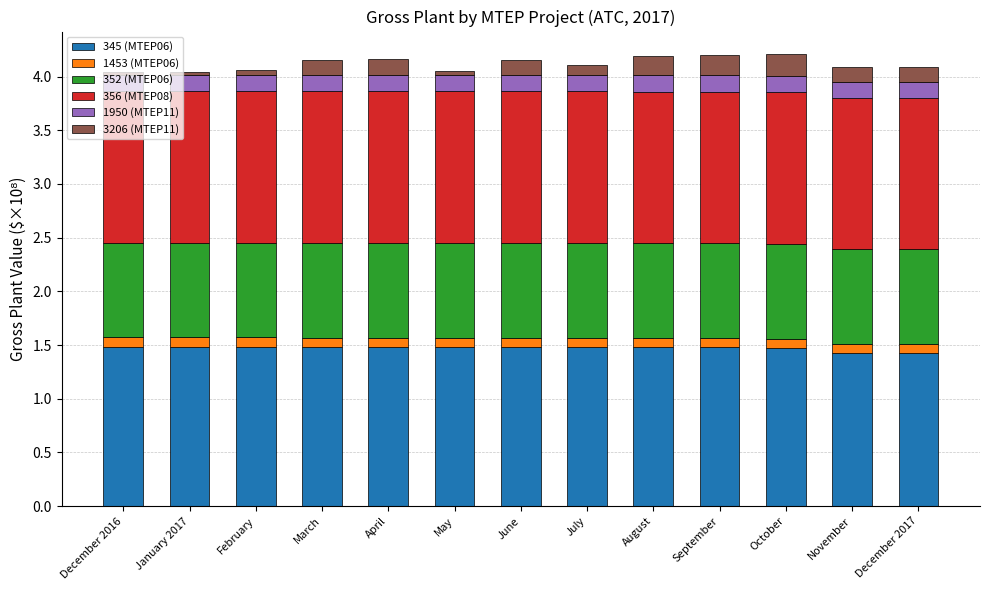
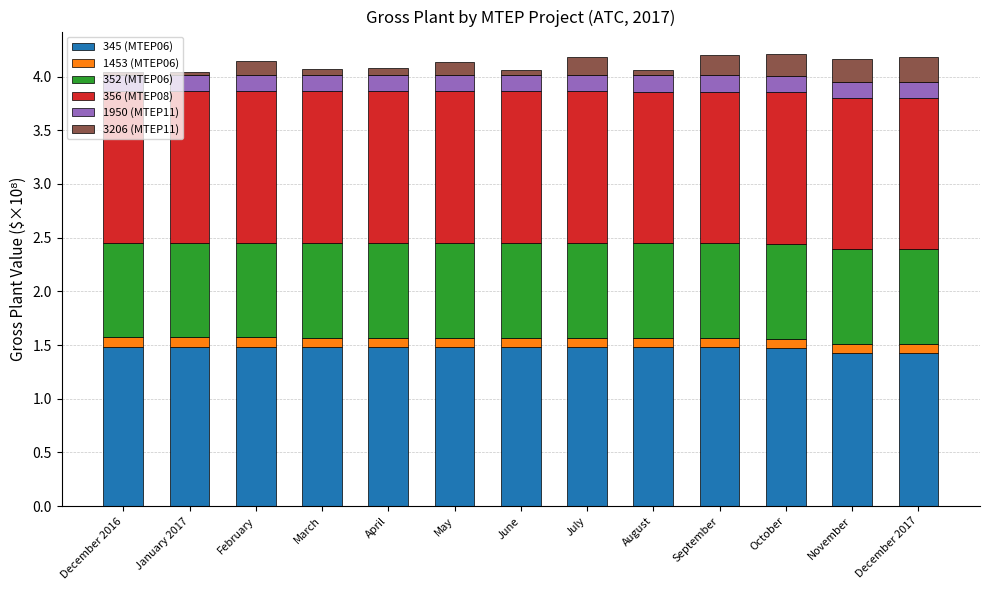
  {
    "345 (MTEP06)": {
      "December 2016": 1.48,
      "January 2017": 1.48,
      "February": 1.48,
      "March": 1.48,
      "April": 1.48,
      "May": 1.48,
      "June": 1.48,
      "July": 1.48,
      "August": 1.48,
      "September": 1.48,
      "October": 1.47,
      "November": 1.42,
      "December 2017": 1.42
    },
    "1453 (MTEP06)": {
      "December 2016": 0.09,
      "January 2017": 0.09,
      "February": 0.09,
      "March": 0.09,
      "April": 0.09,
      "May": 0.09,
      "June": 0.09,
      "July": 0.09,
      "August": 0.09,
      "September": 0.09,
      "October": 0.09,
      "November": 0.09,
      "December 2017": 0.09
    },
    "352 (MTEP06)": {
      "December 2016": 0.88,
      "January 2017": 0.88,
      "February": 0.88,
      "March": 0.88,
      "April": 0.88,
      "May": 0.88,
      "June": 0.88,
      "July": 0.88,
      "August": 0.88,
      "September": 0.88,
      "October": 0.88,
      "November": 0.88,
      "December 2017": 0.88
    },
    "356 (MTEP08)": {
      "January 2017": 1.41,
      "February": 1.41,
      "March": 1.41,
      "April": 1.41,
      "May": 1.41,
      "June": 1.41,
      "July": 1.41,
      "August": 1.41,
      "September": 1.41,
      "October": 1.41,
      "November": 1.41,
      "December 2017": 1.41
    },
    "1950 (MTEP11)": {
      "January 2017": 0.15,
      "February": 0.15,
      "March": 0.15,
      "April": 0.15,
      "May": 0.15,
      "June": 0.15,
      "July": 0.15,
      "August": 0.15,
      "September": 0.15,
      "October": 0.15,
      "November": 0.15,
      "December 2017": 0.15
    },
    "3206 (MTEP11)": {
      "January 2017": 0.03,
-     "February": 0.04,
-     "March": 0.15,
-     "April": 0.15,
-     "May": 0.05,
-     "June": 0.15,
-     "July": 0.09,
-     "August": 0.19,
+     "February": 0.13,
+     "March": 0.05,
+     "April": 0.07,
+     "May": 0.12,
+     "June": 0.05,
+     "July": 0.17,
+     "August": 0.05,
      "September": 0.19,
      "October": 0.21,
-     "November": 0.13,
-     "December 2017": 0.14
+     "November": 0.22,
+     "December 2017": 0.23
    }
  }
